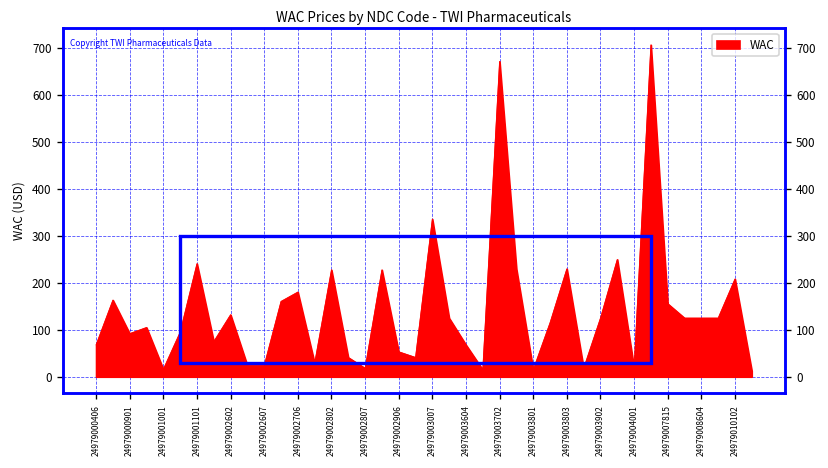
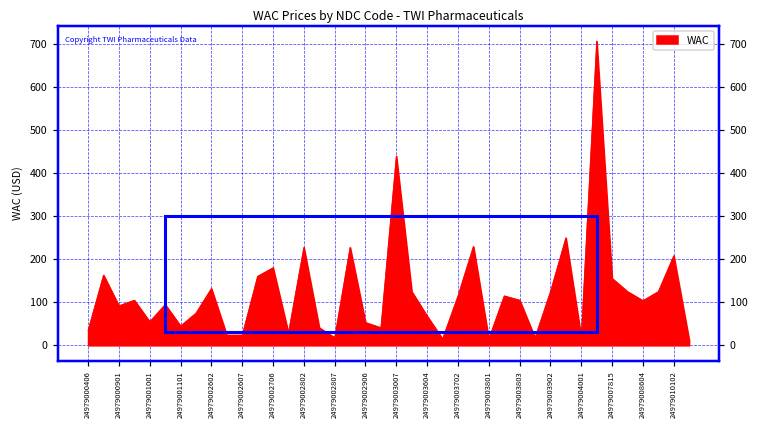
  {
-   "24979000406": 70,
+   "24979000406": 40,
    "24979000901": 90,
-   "24979001001": 20,
-   "24979001101": 240,
+   "24979001001": 60,
+   "24979001101": 50,
    "24979002602": 130,
    "24979002607": 20,
    "24979002706": 180,
    "24979002802": 230,
    "24979002807": 20,
    "24979002906": 50,
-   "24979003007": 340,
+   "24979003007": 440,
    "24979003604": 70,
-   "24979003702": 670,
+   "24979003702": 120,
    "24979003801": 20,
-   "24979003803": 230,
+   "24979003803": 110,
    "24979003902": 130,
    "24979004001": 20,
    "24979007815": 160,
-   "24979008604": 130,
+   "24979008604": 100,
    "24979010102": 210
  }
